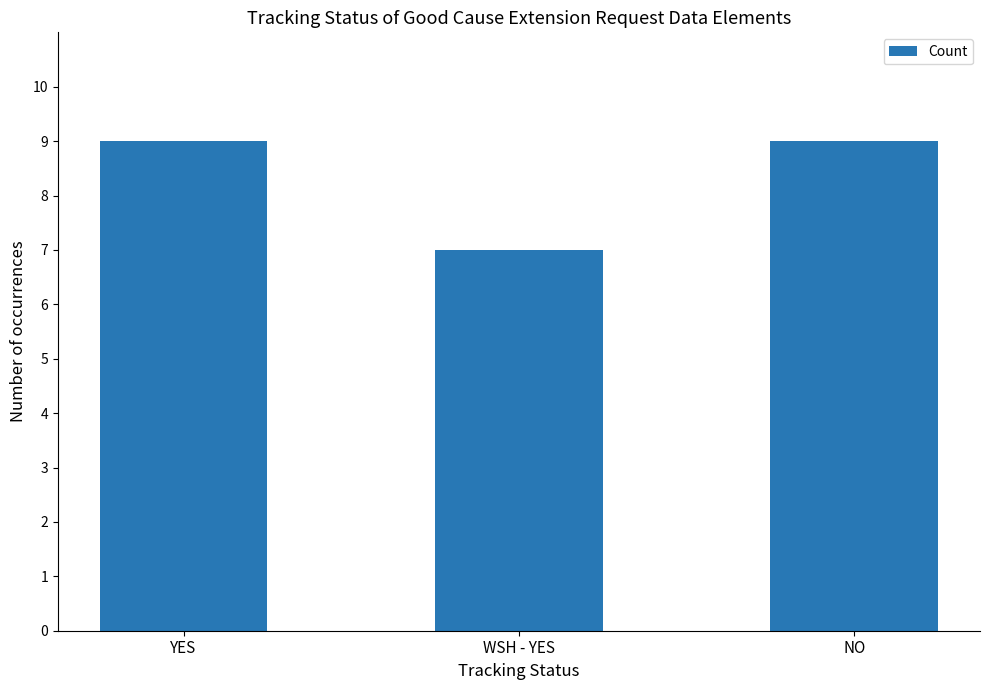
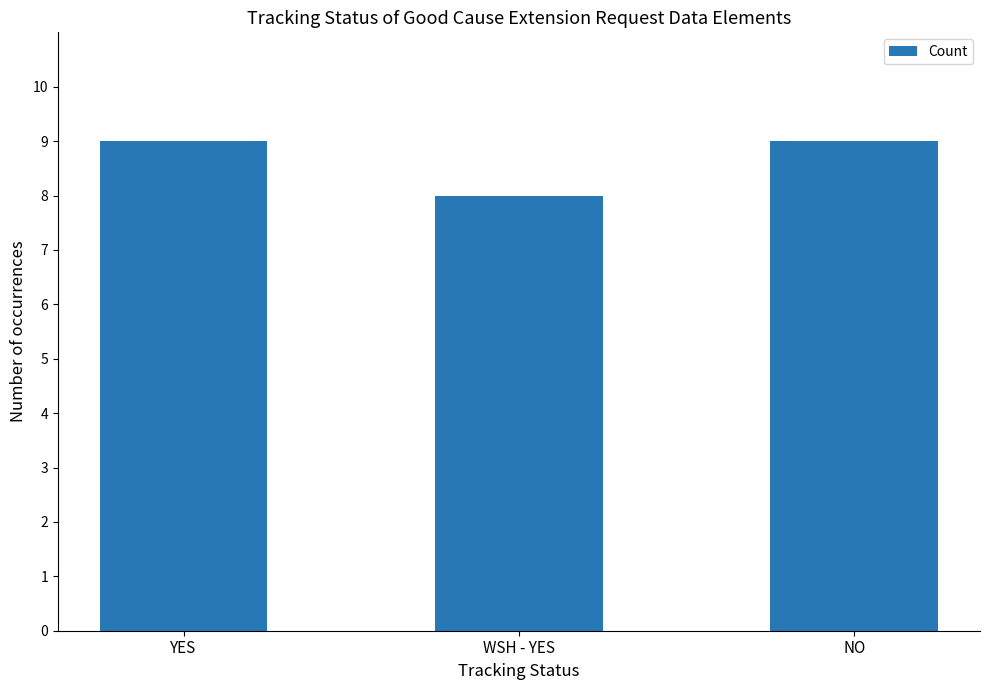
  {
    "YES": 9,
-   "WSH - YES": 7,
+   "WSH - YES": 8,
    "NO": 9
  }
